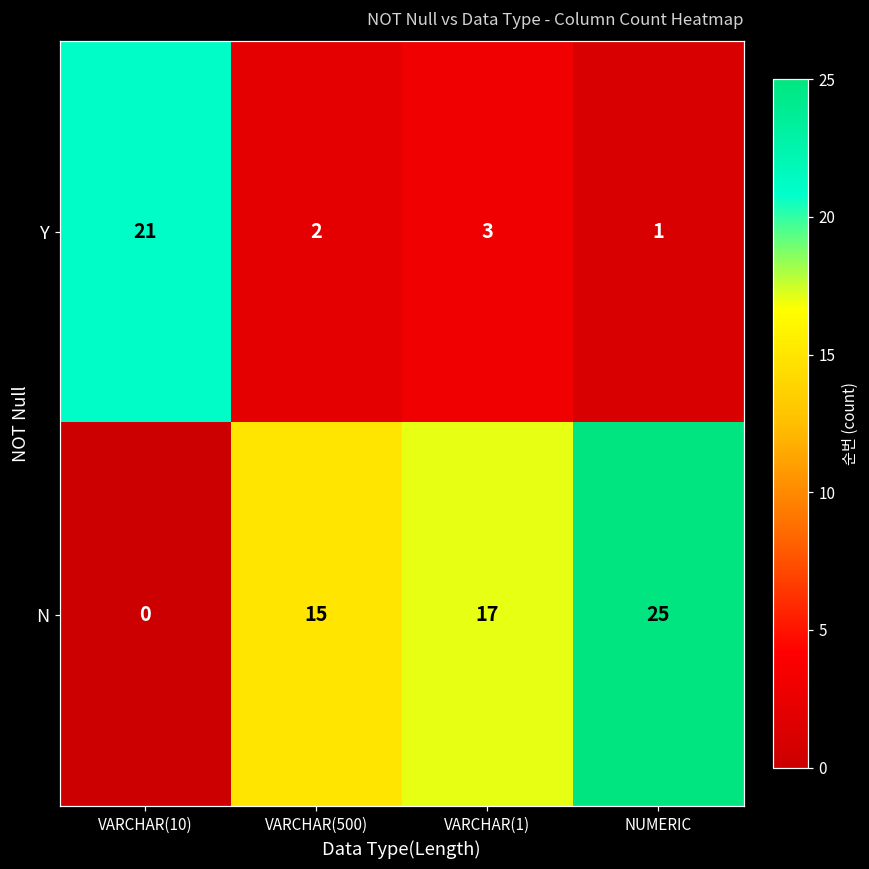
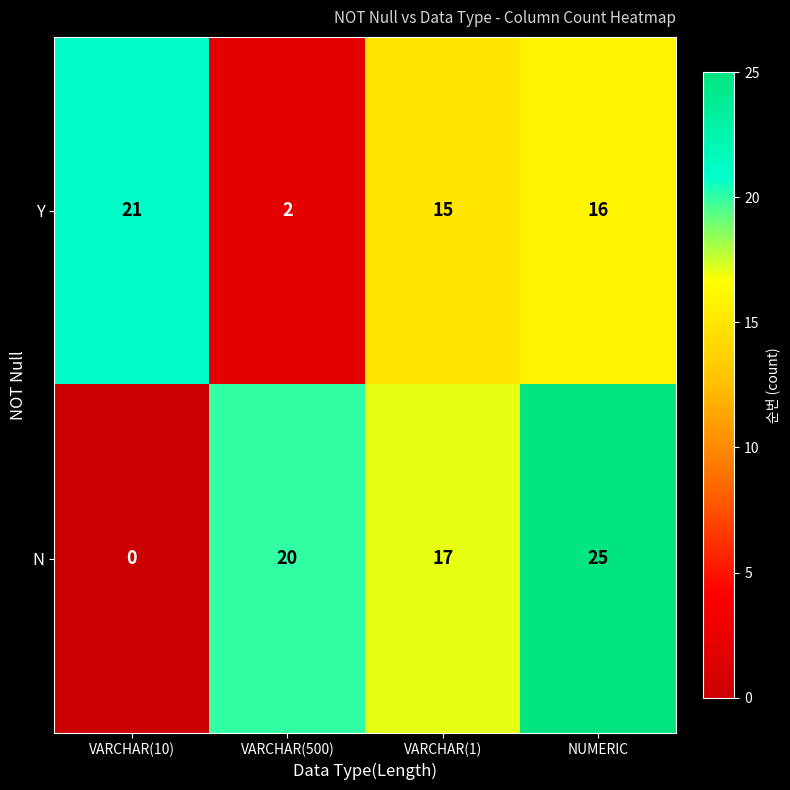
  {
    "Y": {
      "VARCHAR(10)": 21,
      "VARCHAR(500)": 2,
-     "VARCHAR(1)": 3,
-     "NUMERIC": 1
+     "VARCHAR(1)": 15,
+     "NUMERIC": 16
    },
    "N": {
      "VARCHAR(10)": 0,
-     "VARCHAR(500)": 15,
+     "VARCHAR(500)": 20,
      "VARCHAR(1)": 17,
      "NUMERIC": 25
    }
  }
